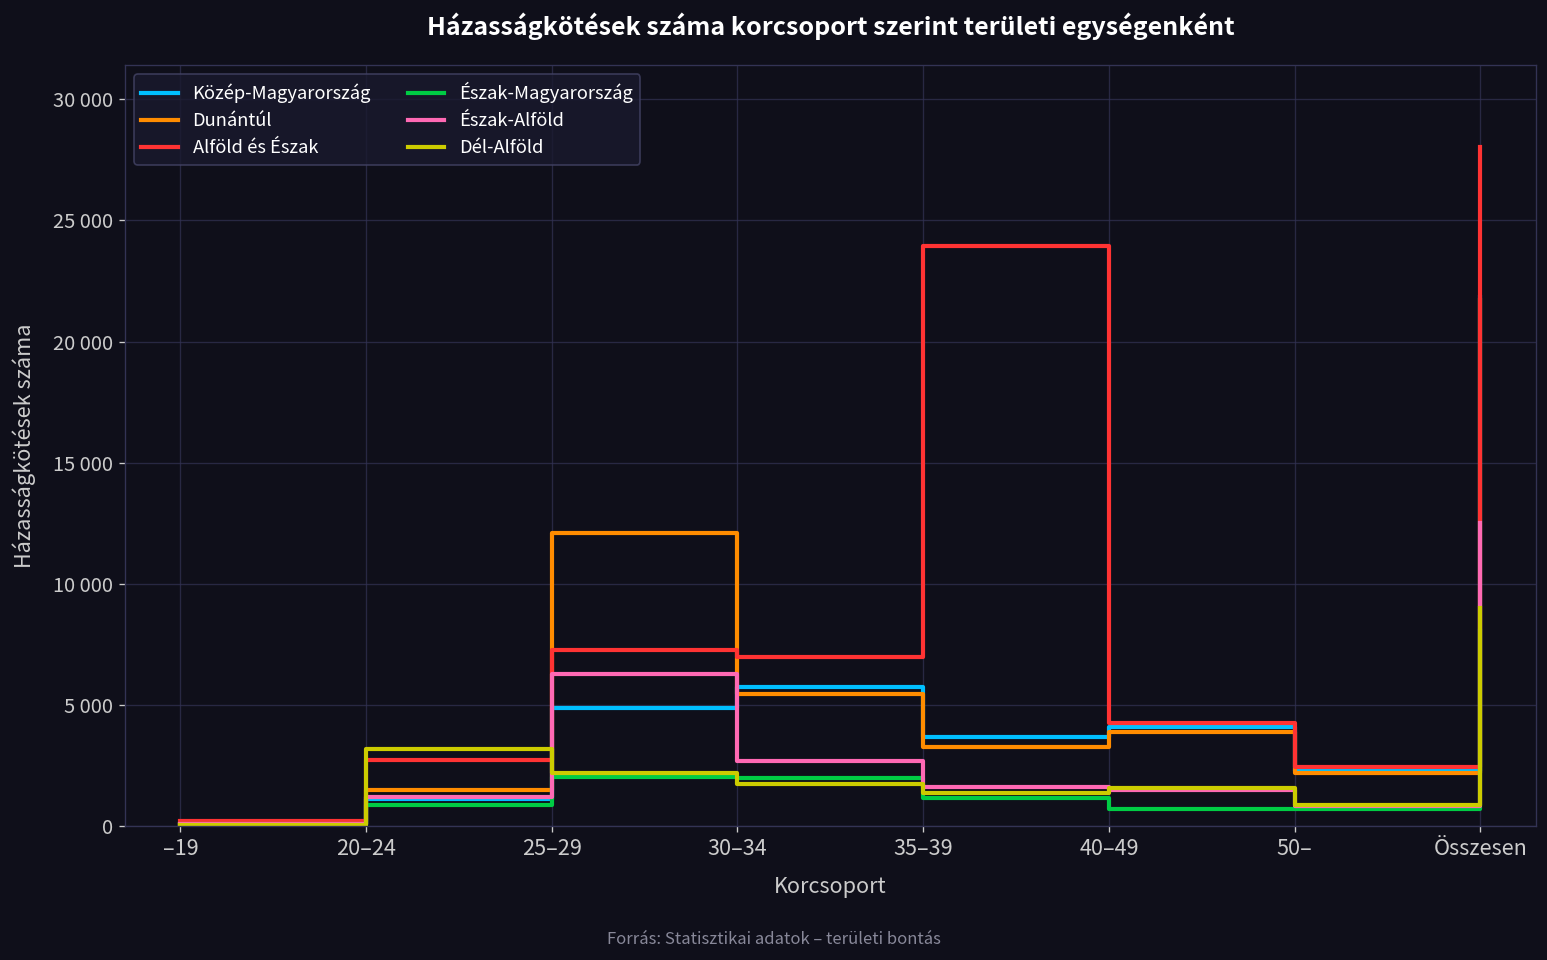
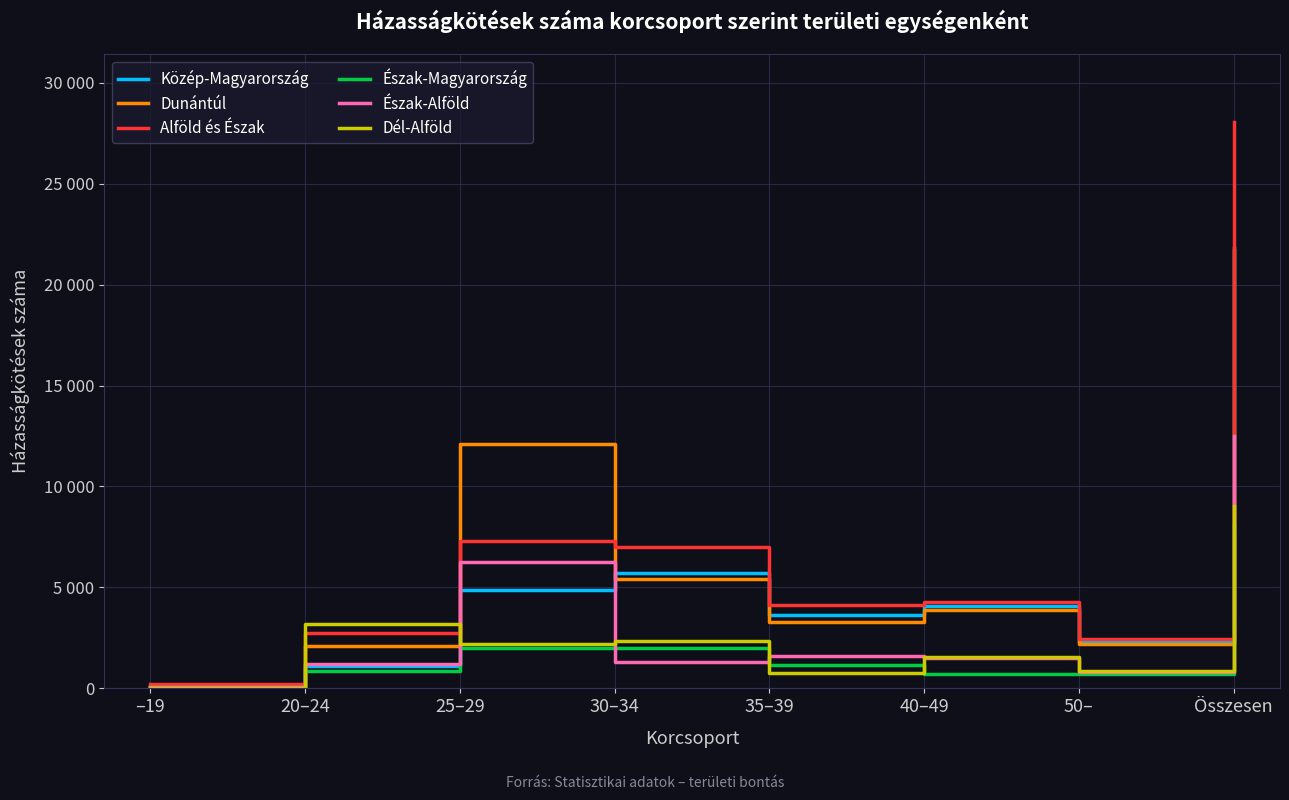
  {
    "Közép-Magyarország": {
      "25–29": 4900,
      "30–34": 5700,
      "35–39": 3700,
      "40–49": 4100
    },
    "Dunántúl": {
-     "20–24": 1500,
+     "20–24": 2100,
      "25–29": 12100,
      "30–34": 5400,
      "35–39": 3300,
      "40–49": 3900
    },
    "Alföld és Észak": {
      "20–24": 2700,
      "25–29": 7300,
      "30–34": 7000,
-     "35–39": 24000,
+     "35–39": 4100,
      "40–49": 4300,
      "50–": 2400,
      "Összesen": 28000
    },
    "Észak-Magyarország": {
      "20–24": 900,
      "25–29": 2000,
      "30–34": 2000,
      "35–39": 1200,
      "40–49": 700,
      "Összesen": 8100
    },
    "Észak-Alföld": {
      "25–29": 6300,
-     "30–34": 2700,
+     "30–34": 1300,
      "35–39": 1600,
      "Összesen": 12500
    },
    "Dél-Alföld": {
      "20–24": 3200,
      "25–29": 2200,
-     "30–34": 1800,
-     "35–39": 1400,
+     "30–34": 2300,
+     "35–39": 800,
      "Összesen": 9000
    }
  }
